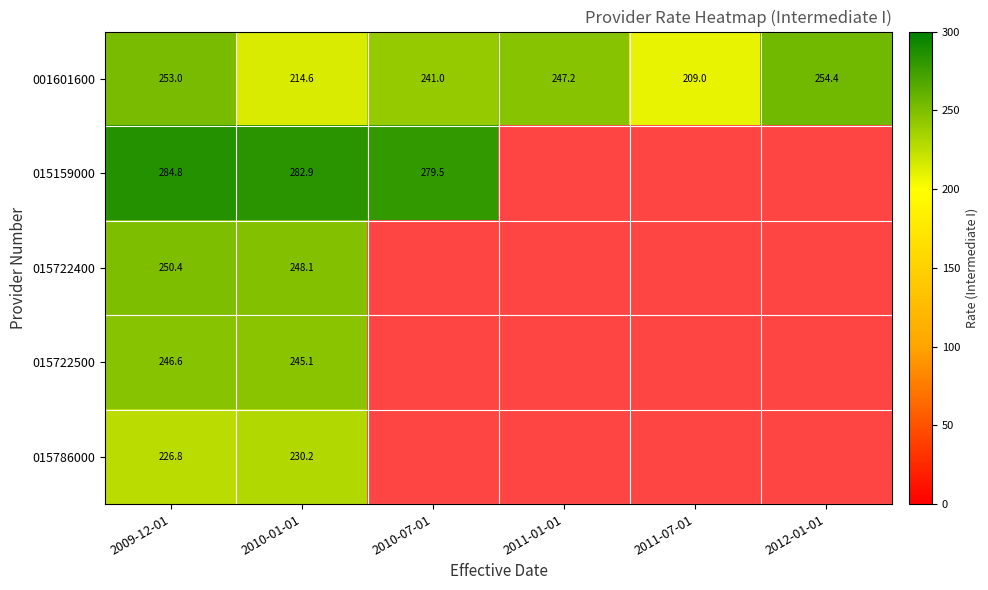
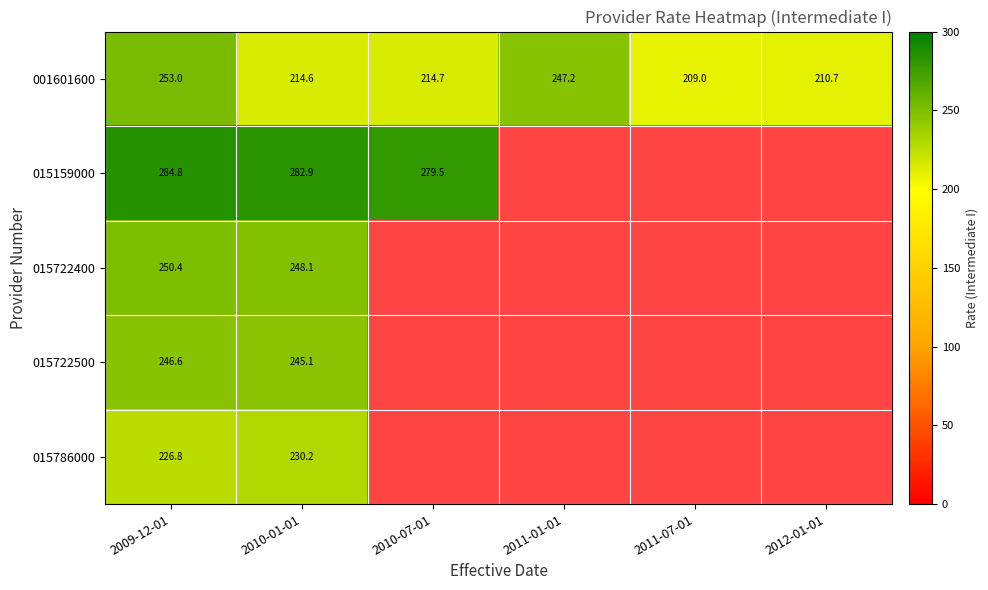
  {
    "001601600": {
      "2009-12-01": 253.0,
      "2010-01-01": 214.6,
-     "2010-07-01": 241.0,
+     "2010-07-01": 214.7,
      "2011-01-01": 247.2,
      "2011-07-01": 209.0,
-     "2012-01-01": 254.4
+     "2012-01-01": 210.7
    },
    "015159000": {
      "2009-12-01": 284.8,
      "2010-01-01": 282.9,
      "2010-07-01": 279.5
    },
    "015722400": {
      "2009-12-01": 250.4,
      "2010-01-01": 248.1
    },
    "015722500": {
      "2009-12-01": 246.6,
      "2010-01-01": 245.1
    },
    "015786000": {
      "2009-12-01": 226.8,
      "2010-01-01": 230.2
    }
  }
